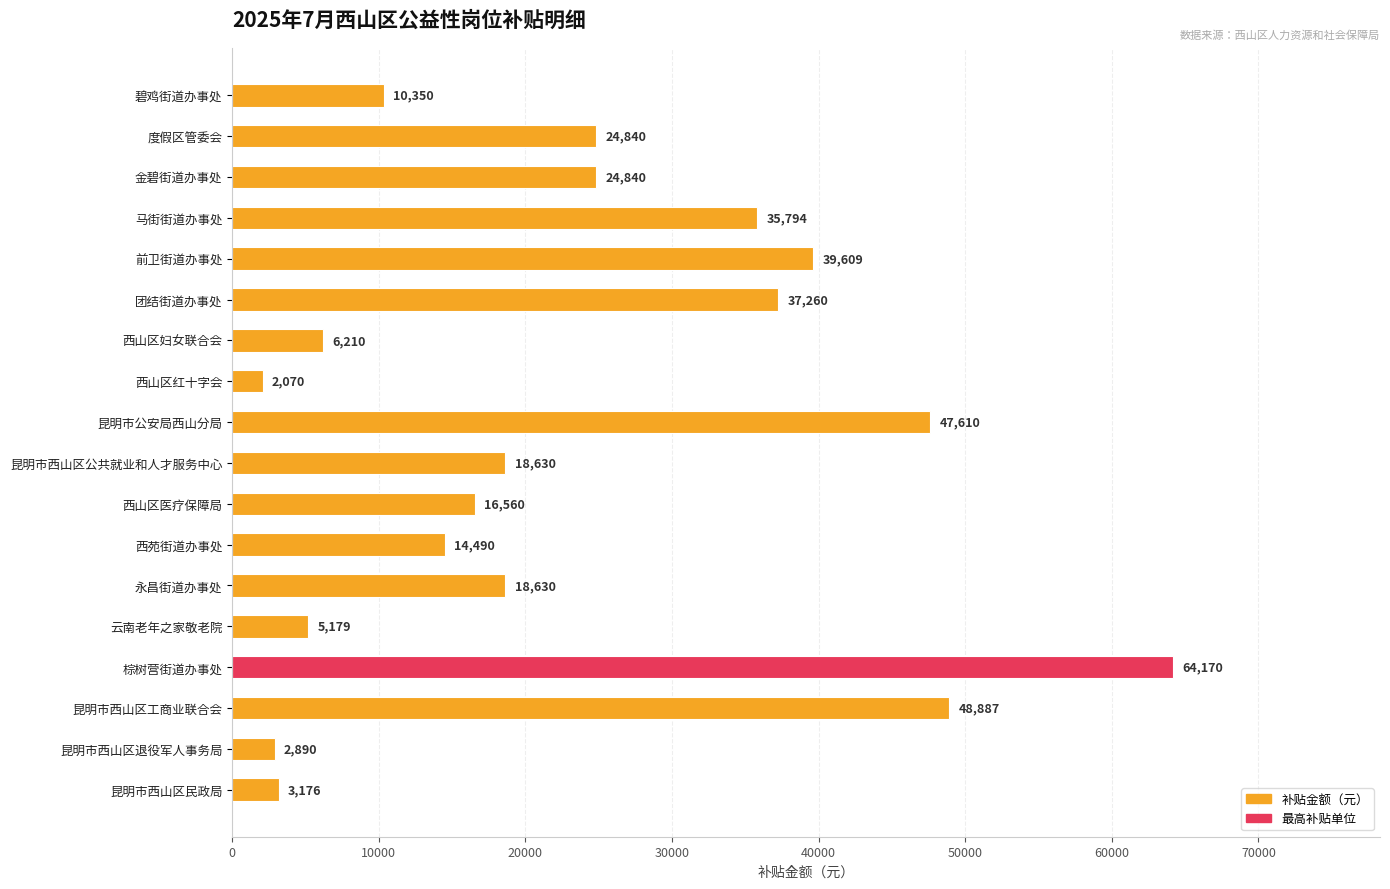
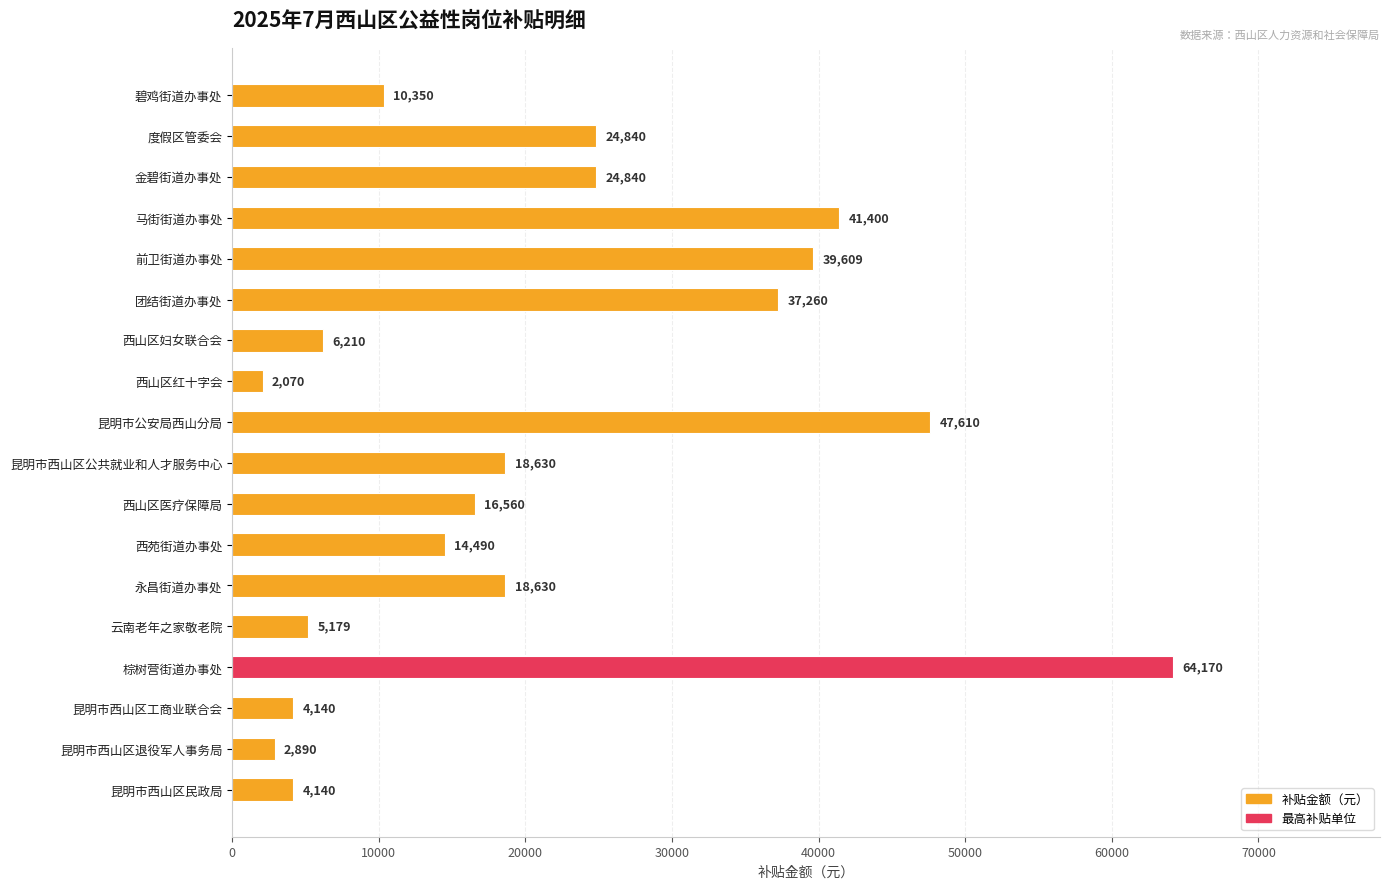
  {
    "碧鸡街道办事处": "10,350",
    "度假区管委会": "24,840",
    "金碧街道办事处": "24,840",
-   "马街街道办事处": "35,794",
+   "马街街道办事处": "41,400",
    "前卫街道办事处": "39,609",
    "团结街道办事处": "37,260",
    "西山区妇女联合会": "6,210",
    "西山区红十字会": "2,070",
    "昆明市公安局西山分局": "47,610",
    "昆明市西山区公共就业和人才服务中心": "18,630",
    "西山区医疗保障局": "16,560",
    "西苑街道办事处": "14,490",
    "永昌街道办事处": "18,630",
    "云南老年之家敬老院": "5,179",
    "棕树营街道办事处": "64,170",
-   "昆明市西山区工商业联合会": "48,887",
+   "昆明市西山区工商业联合会": "4,140",
    "昆明市西山区退役军人事务局": "2,890",
-   "昆明市西山区民政局": "3,176"
+   "昆明市西山区民政局": "4,140"
  }
